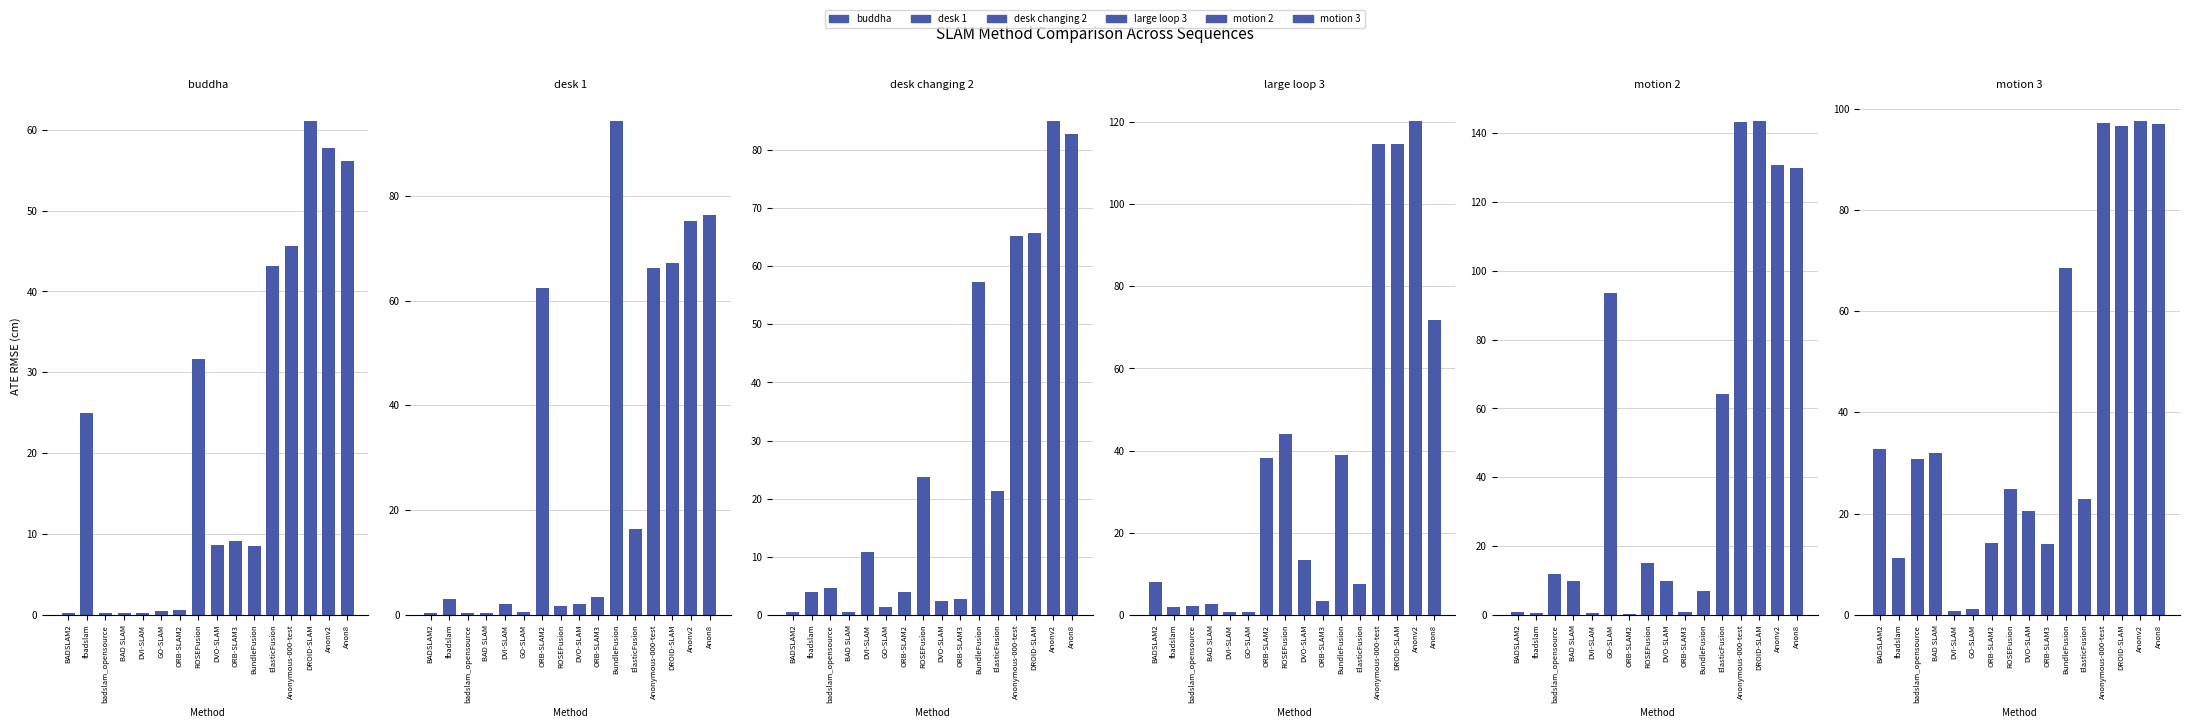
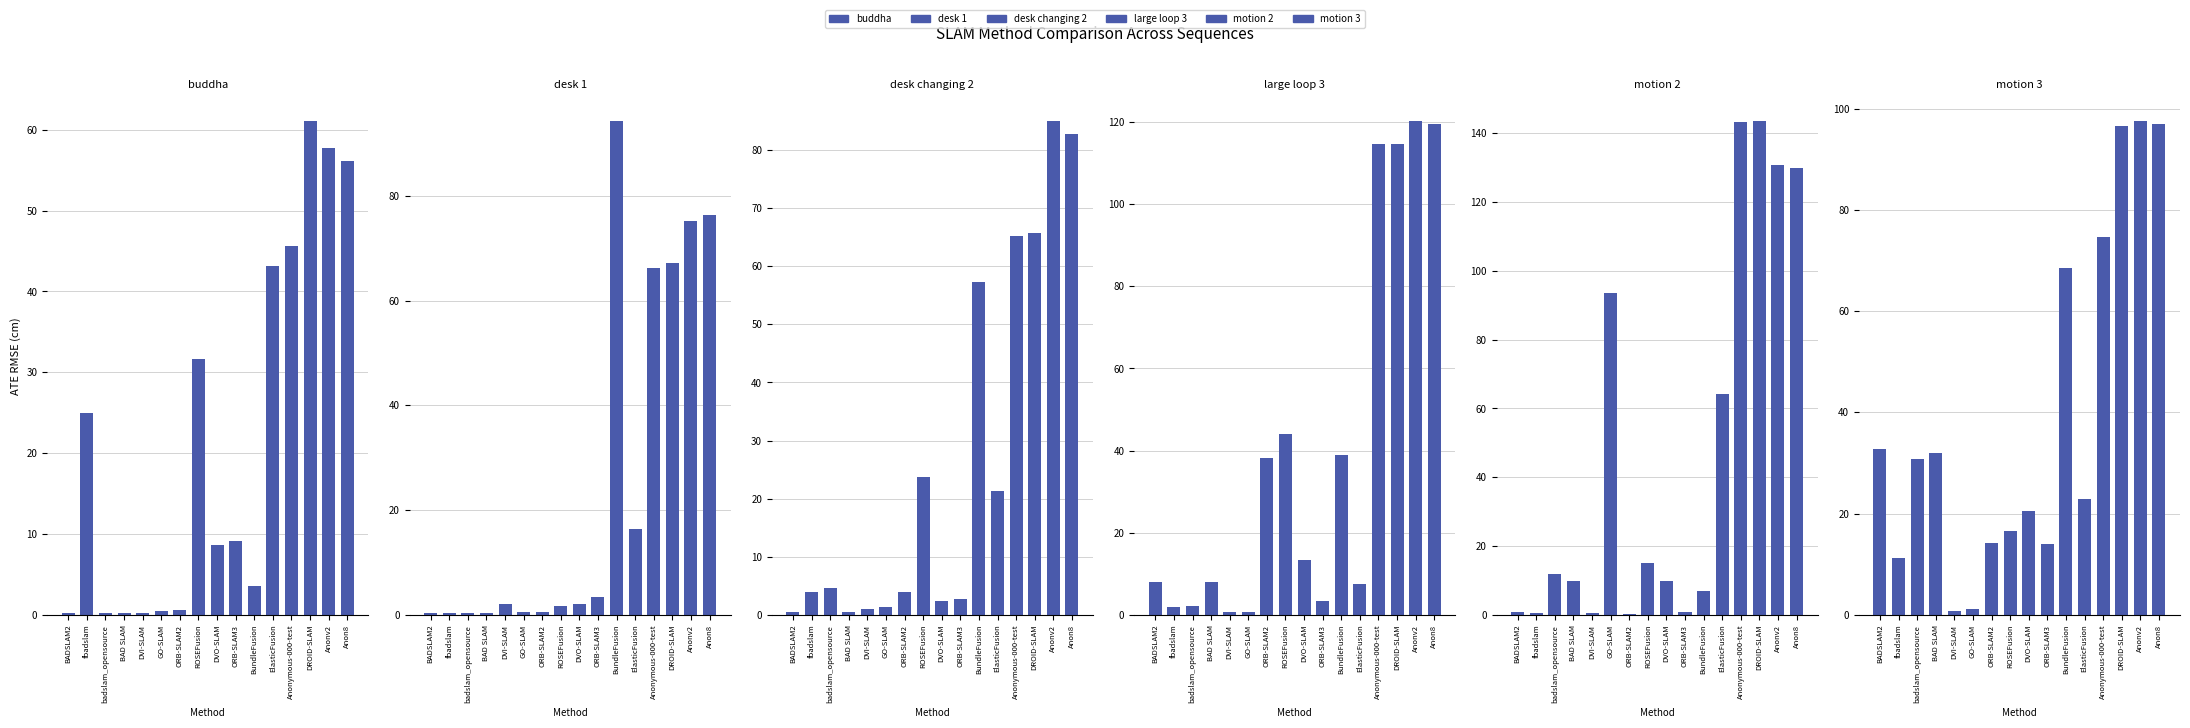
  {
    "buddha": {
      "fbadslam": 25,
      "GO-SLAM": 0,
      "ORB-SLAM2": 1,
      "ROSEFusion": 32,
      "DVO-SLAM": 9,
      "ORB-SLAM3": 9,
-     "BundleFusion": 9,
+     "BundleFusion": 4,
      "ElasticFusion": 43,
      "Anonymous-000-test": 46,
      "DROID-SLAM": 61,
      "Anonv2": 58,
      "Anon8": 56
    },
    "desk 1": {
-     "fbadslam": 3,
+     "fbadslam": 0,
      "DVI-SLAM": 2,
      "GO-SLAM": 1,
-     "ORB-SLAM2": 62,
+     "ORB-SLAM2": 1,
      "ROSEFusion": 2,
      "DVO-SLAM": 2,
      "ORB-SLAM3": 3,
      "BundleFusion": 94,
      "ElasticFusion": 16,
      "Anonymous-000-test": 66,
      "DROID-SLAM": 67,
      "Anonv2": 75,
      "Anon8": 76
    },
    "desk changing 2": {
      "BADSLAM2": 0,
      "fbadslam": 4,
      "badslam_opensource": 5,
      "BAD SLAM": 0,
-     "DVI-SLAM": 11,
+     "DVI-SLAM": 1,
      "GO-SLAM": 1,
      "ORB-SLAM2": 4,
      "ROSEFusion": 24,
      "DVO-SLAM": 2,
      "ORB-SLAM3": 3,
      "BundleFusion": 57,
      "ElasticFusion": 21,
      "Anonymous-000-test": 65,
      "DROID-SLAM": 66,
      "Anonv2": 85,
      "Anon8": 83
    },
    "large loop 3": {
      "BADSLAM2": 8,
      "fbadslam": 2,
      "badslam_opensource": 2,
-     "BAD SLAM": 3,
+     "BAD SLAM": 8,
      "DVI-SLAM": 1,
      "GO-SLAM": 1,
      "ORB-SLAM2": 38,
      "ROSEFusion": 44,
      "DVO-SLAM": 13,
      "ORB-SLAM3": 3,
      "BundleFusion": 39,
      "ElasticFusion": 8,
      "Anonymous-000-test": 115,
      "DROID-SLAM": 115,
      "Anonv2": 120,
-     "Anon8": 72
+     "Anon8": 119
    },
    "motion 2": {
      "BADSLAM2": 1,
      "badslam_opensource": 12,
      "BAD SLAM": 10,
      "GO-SLAM": 94,
      "ROSEFusion": 15,
      "DVO-SLAM": 10,
      "ORB-SLAM3": 1,
      "BundleFusion": 7,
      "ElasticFusion": 64,
      "Anonymous-000-test": 143,
      "DROID-SLAM": 144,
      "Anonv2": 131,
      "Anon8": 130
    },
    "motion 3": {
      "BADSLAM2": 33,
      "fbadslam": 11,
      "badslam_opensource": 31,
      "BAD SLAM": 32,
      "DVI-SLAM": 1,
      "GO-SLAM": 1,
      "ORB-SLAM2": 14,
-     "ROSEFusion": 25,
+     "ROSEFusion": 17,
      "DVO-SLAM": 21,
      "ORB-SLAM3": 14,
      "BundleFusion": 69,
      "ElasticFusion": 23,
-     "Anonymous-000-test": 97,
+     "Anonymous-000-test": 75,
      "DROID-SLAM": 97,
      "Anonv2": 98,
      "Anon8": 97
    }
  }
